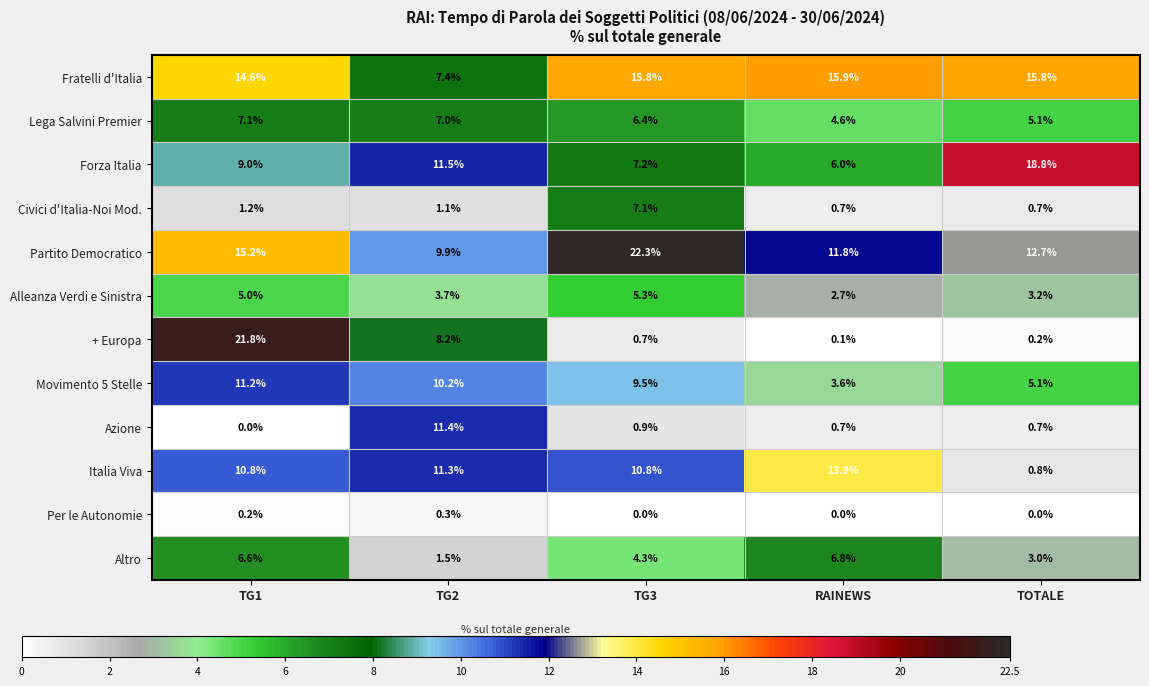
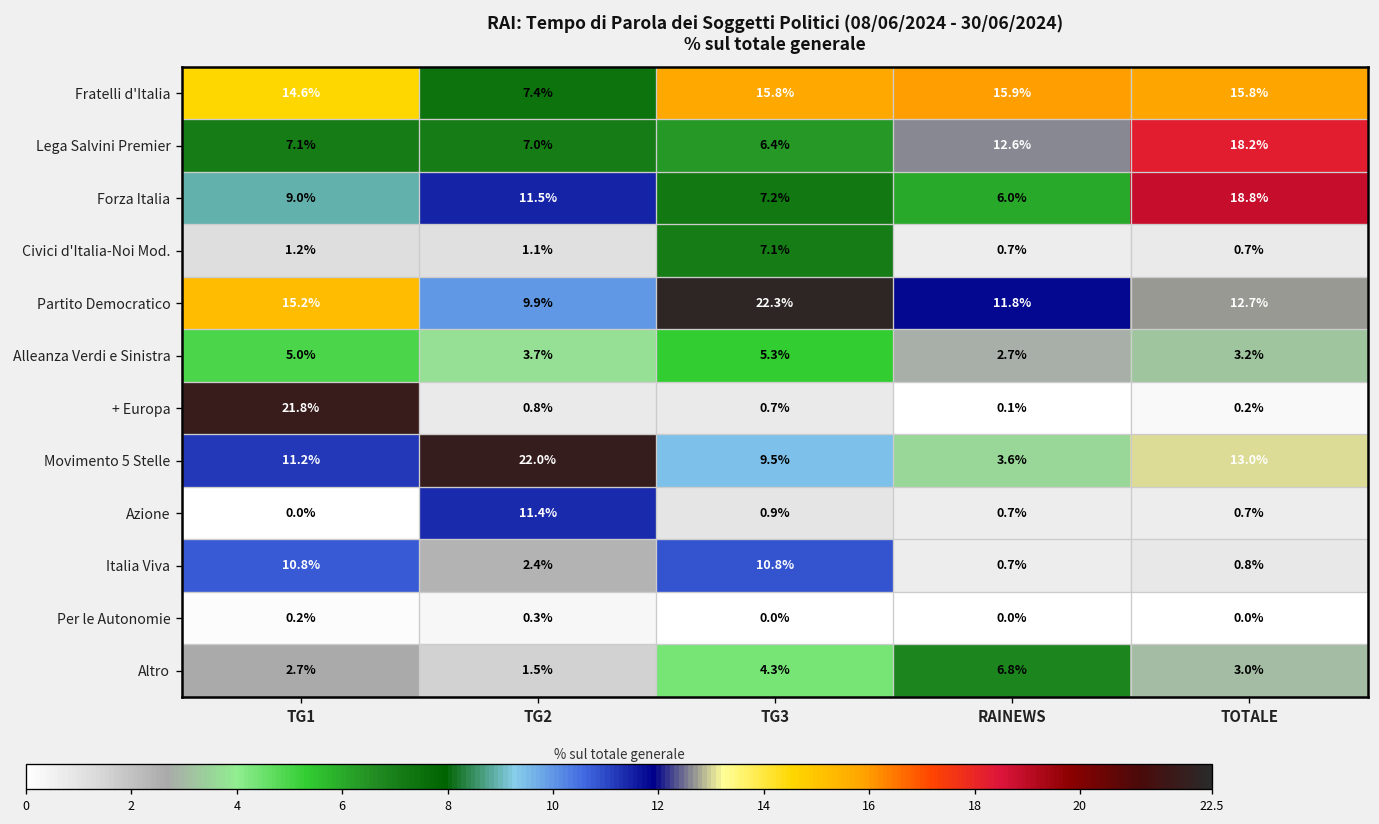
  {
    "Fratelli d'Italia": {
      "TG1": "14.6%",
      "TG2": "7.4%",
      "TG3": "15.8%",
      "RAINEWS": "15.9%",
      "TOTALE": "15.8%"
    },
    "Lega Salvini Premier": {
      "TG1": "7.1%",
      "TG2": "7.0%",
      "TG3": "6.4%",
-     "RAINEWS": "4.6%",
-     "TOTALE": "5.1%"
+     "RAINEWS": "12.6%",
+     "TOTALE": "18.2%"
    },
    "Forza Italia": {
      "TG1": "9.0%",
      "TG2": "11.5%",
      "TG3": "7.2%",
      "RAINEWS": "6.0%",
      "TOTALE": "18.8%"
    },
    "Civici d'Italia-Noi Mod.": {
      "TG1": "1.2%",
      "TG2": "1.1%",
      "TG3": "7.1%",
      "RAINEWS": "0.7%",
      "TOTALE": "0.7%"
    },
    "Partito Democratico": {
      "TG1": "15.2%",
      "TG2": "9.9%",
      "TG3": "22.3%",
      "RAINEWS": "11.8%",
      "TOTALE": "12.7%"
    },
    "Alleanza Verdi e Sinistra": {
      "TG1": "5.0%",
      "TG2": "3.7%",
      "TG3": "5.3%",
      "RAINEWS": "2.7%",
      "TOTALE": "3.2%"
    },
    "+ Europa": {
      "TG1": "21.8%",
-     "TG2": "8.2%",
+     "TG2": "0.8%",
      "TG3": "0.7%",
      "RAINEWS": "0.1%",
      "TOTALE": "0.2%"
    },
    "Movimento 5 Stelle": {
      "TG1": "11.2%",
-     "TG2": "10.2%",
+     "TG2": "22.0%",
      "TG3": "9.5%",
      "RAINEWS": "3.6%",
-     "TOTALE": "5.1%"
+     "TOTALE": "13.0%"
    },
    "Azione": {
      "TG1": "0.0%",
      "TG2": "11.4%",
      "TG3": "0.9%",
      "RAINEWS": "0.7%",
      "TOTALE": "0.7%"
    },
    "Italia Viva": {
      "TG1": "10.8%",
-     "TG2": "11.3%",
+     "TG2": "2.4%",
      "TG3": "10.8%",
-     "RAINEWS": "13.9%",
+     "RAINEWS": "0.7%",
      "TOTALE": "0.8%"
    },
    "Per le Autonomie": {
      "TG1": "0.2%",
      "TG2": "0.3%",
      "TG3": "0.0%",
      "RAINEWS": "0.0%",
      "TOTALE": "0.0%"
    },
    "Altro": {
-     "TG1": "6.6%",
+     "TG1": "2.7%",
      "TG2": "1.5%",
      "TG3": "4.3%",
      "RAINEWS": "6.8%",
      "TOTALE": "3.0%"
    }
  }
